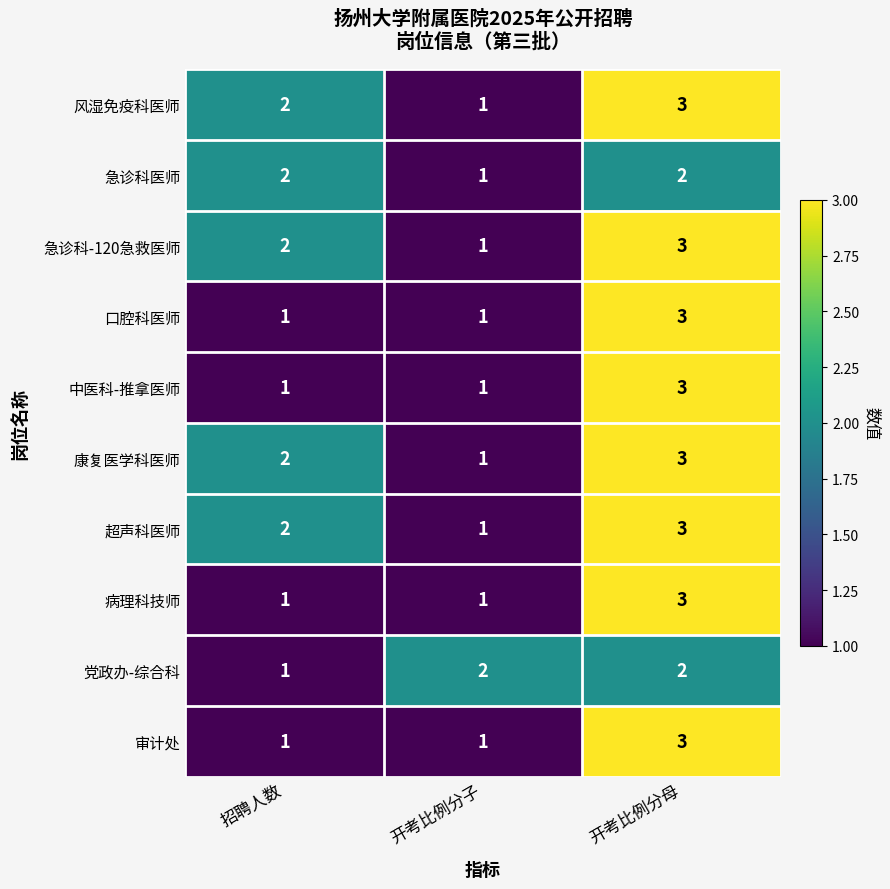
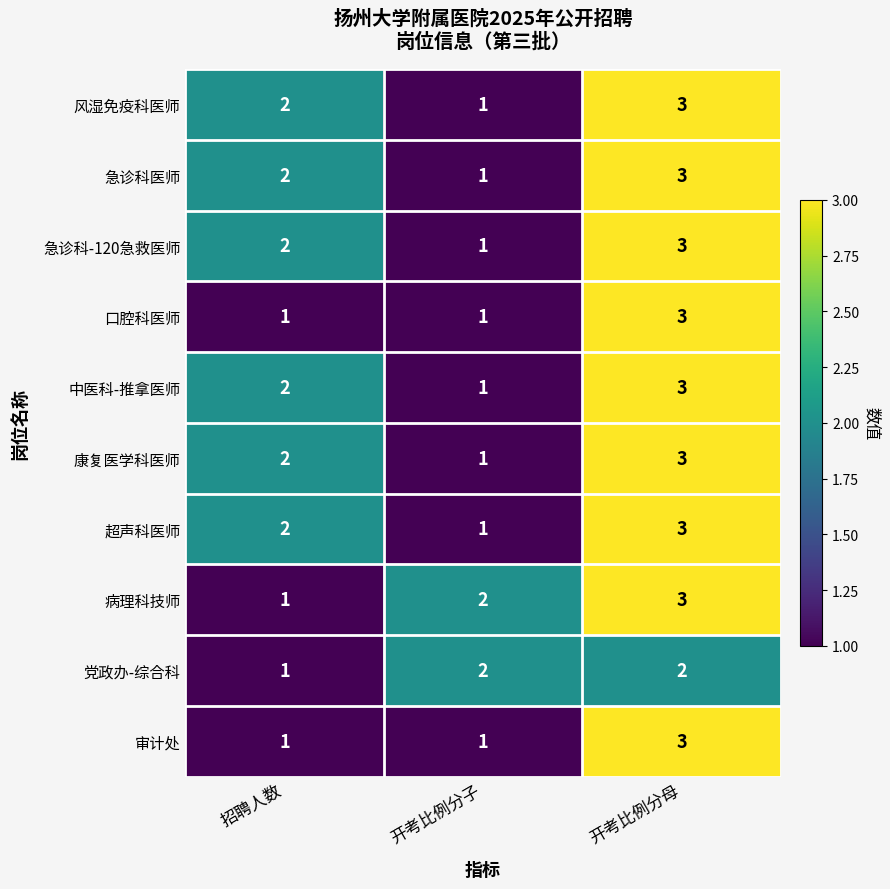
  {
    "风湿免疫科医师": {
      "招聘人数": 2,
      "开考比例分子": 1,
      "开考比例分母": 3
    },
    "急诊科医师": {
      "招聘人数": 2,
      "开考比例分子": 1,
-     "开考比例分母": 2
+     "开考比例分母": 3
    },
    "急诊科-120急救医师": {
      "招聘人数": 2,
      "开考比例分子": 1,
      "开考比例分母": 3
    },
    "口腔科医师": {
      "招聘人数": 1,
      "开考比例分子": 1,
      "开考比例分母": 3
    },
    "中医科-推拿医师": {
-     "招聘人数": 1,
+     "招聘人数": 2,
      "开考比例分子": 1,
      "开考比例分母": 3
    },
    "康复医学科医师": {
      "招聘人数": 2,
      "开考比例分子": 1,
      "开考比例分母": 3
    },
    "超声科医师": {
      "招聘人数": 2,
      "开考比例分子": 1,
      "开考比例分母": 3
    },
    "病理科技师": {
      "招聘人数": 1,
-     "开考比例分子": 1,
+     "开考比例分子": 2,
      "开考比例分母": 3
    },
    "党政办-综合科": {
      "招聘人数": 1,
      "开考比例分子": 2,
      "开考比例分母": 2
    },
    "审计处": {
      "招聘人数": 1,
      "开考比例分子": 1,
      "开考比例分母": 3
    }
  }
